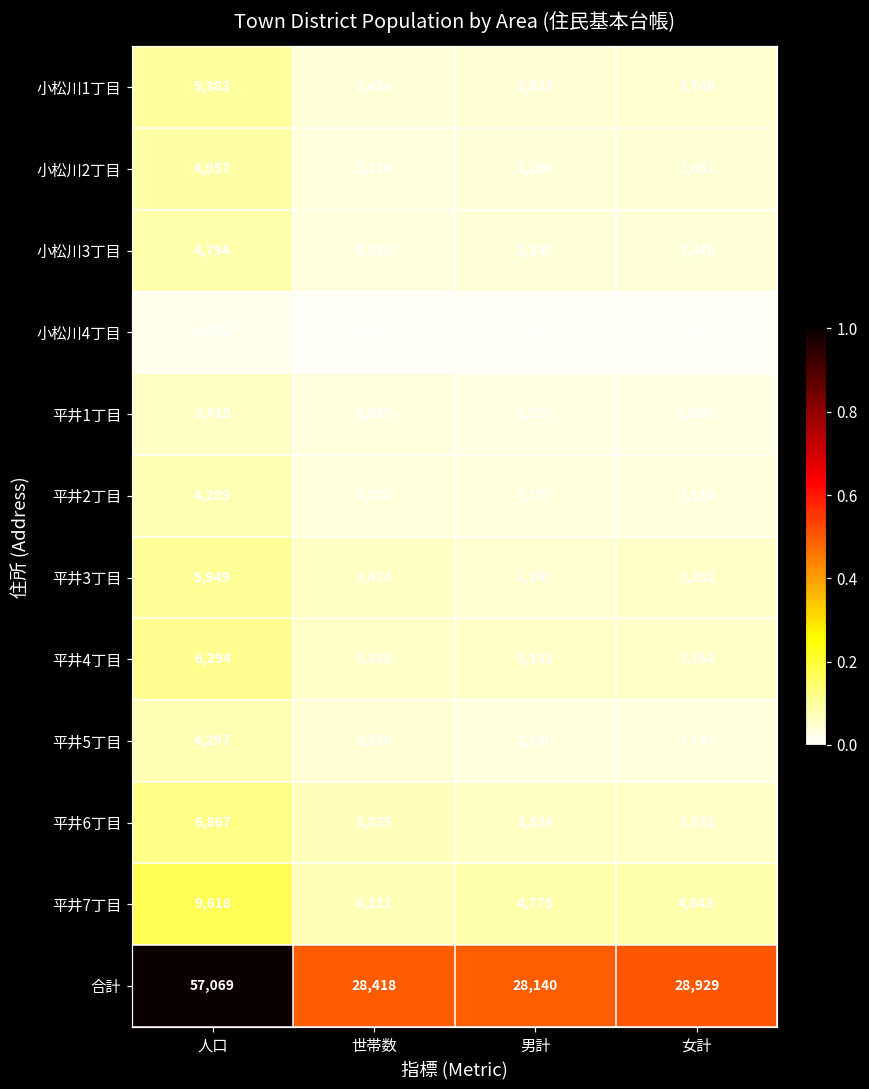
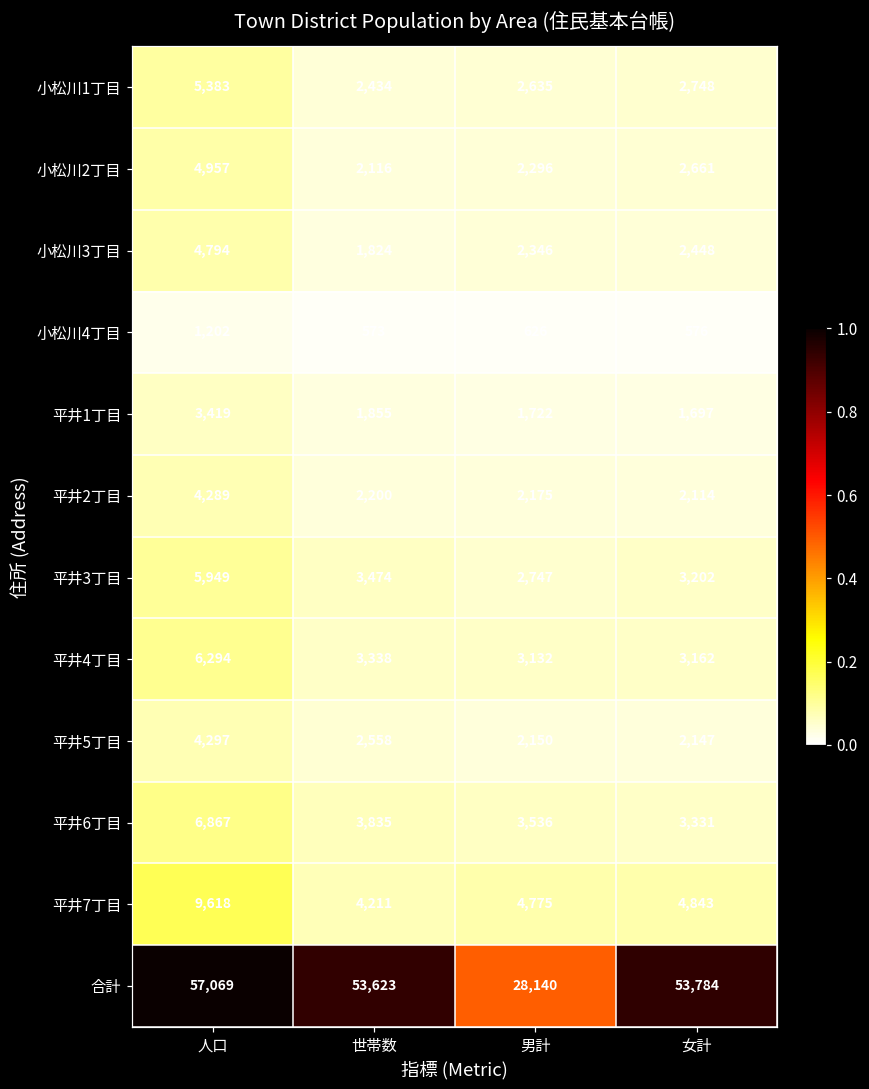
  {
    "小松川1丁目": {
      "人口": "5,383",
      "女計": "2,748"
    },
    "小松川2丁目": {
      "人口": "4,957"
    },
    "小松川3丁目": {
      "人口": "4,794"
    },
    "平井1丁目": {
      "人口": "3,419"
    },
    "平井2丁目": {
      "人口": "4,289"
    },
    "平井3丁目": {
      "人口": "5,949",
      "世帯数": "3,474",
      "男計": "2,747",
      "女計": "3,202"
    },
    "平井4丁目": {
      "人口": "6,294",
      "世帯数": "3,338",
      "男計": "3,132",
      "女計": "3,162"
    },
    "平井5丁目": {
      "人口": "4,297"
    },
    "平井6丁目": {
      "人口": "6,867",
      "世帯数": "3,835",
      "男計": "3,536",
      "女計": "3,331"
    },
    "平井7丁目": {
      "人口": "9,618",
      "世帯数": "4,211",
      "男計": "4,775",
      "女計": "4,843"
    },
    "合計": {
      "人口": "57,069",
-     "世帯数": "28,418",
+     "世帯数": "53,623",
      "男計": "28,140",
-     "女計": "28,929"
+     "女計": "53,784"
    }
  }
